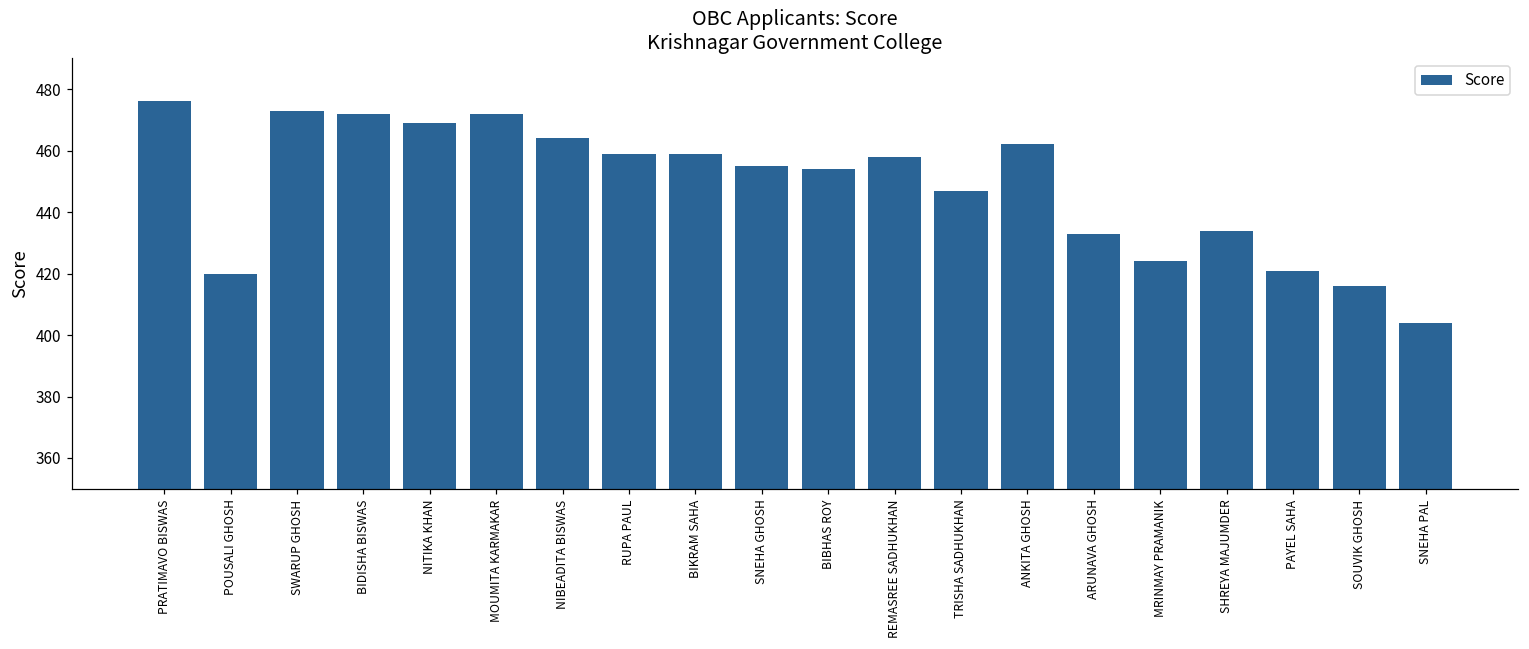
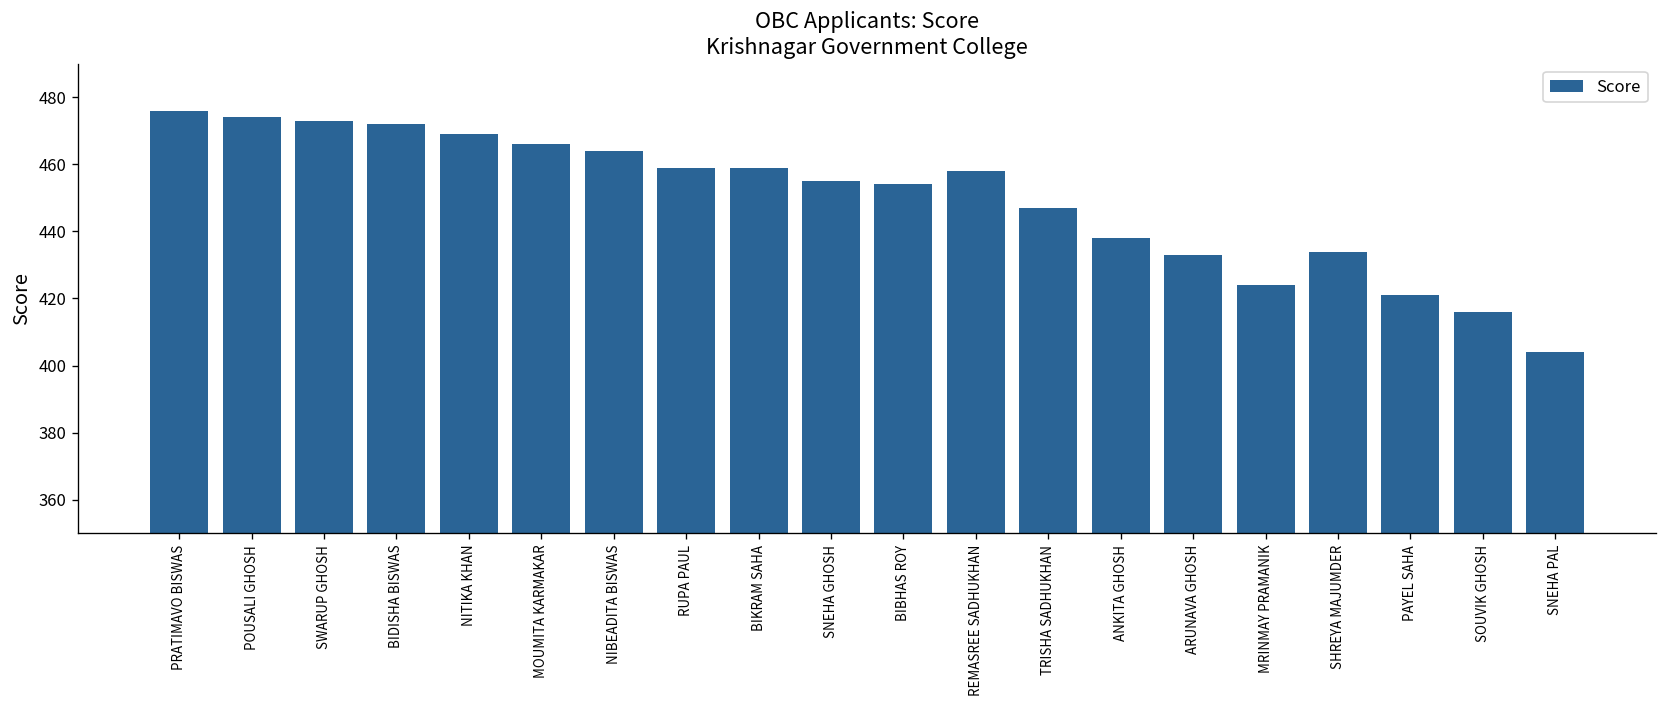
  {
    "PRATIMAVO BISWAS": 476,
-   "POUSALI GHOSH": 420,
+   "POUSALI GHOSH": 474,
    "SWARUP GHOSH": 473,
    "BIDISHA BISWAS": 472,
    "NITIKA KHAN": 469,
-   "MOUMITA KARMAKAR": 472,
+   "MOUMITA KARMAKAR": 466,
    "NIBEADITA BISWAS": 464,
    "RUPA PAUL": 459,
    "BIKRAM SAHA": 459,
    "SNEHA GHOSH": 455,
    "BIBHAS ROY": 454,
    "REMASREE SADHUKHAN": 458,
    "TRISHA SADHUKHAN": 447,
-   "ANKITA GHOSH": 462,
+   "ANKITA GHOSH": 438,
    "ARUNAVA GHOSH": 433,
    "MRINMAY PRAMANIK": 424,
    "SHREYA MAJUMDER": 434,
    "PAYEL SAHA": 421,
    "SOUVIK GHOSH": 416,
    "SNEHA PAL": 404
  }
